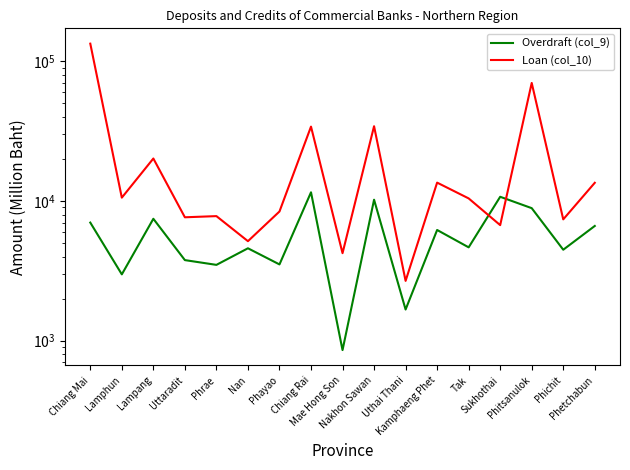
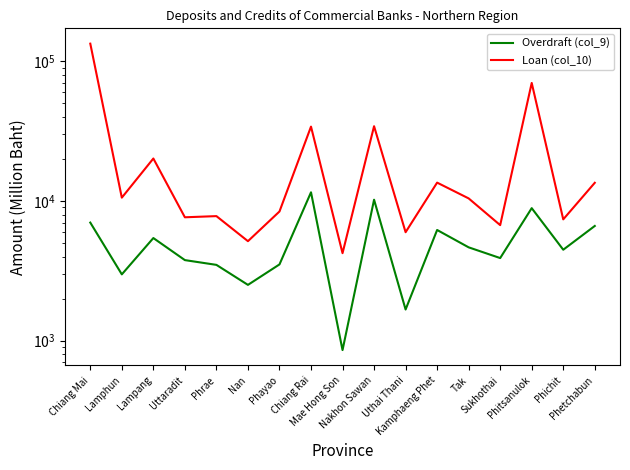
  {
    "Overdraft (col_9)": {
      "Chiang Mai": 7000,
      "Lamphun": 3000,
-     "Lampang": 7000,
+     "Lampang": 5400,
      "Uttaradit": 3800,
      "Phrae": 3500,
-     "Nan": 4600,
+     "Nan": 2500,
      "Phayao": 3500,
      "Chiang Rai": 12000,
      "Mae Hong Son": 900,
      "Nakhon Sawan": 10000,
      "Uthai Thani": 1700,
      "Kamphaeng Phet": 6000,
      "Tak": 4700,
-     "Sukhothai": 11000,
+     "Sukhothai": 3900,
      "Phitsanulok": 9000,
      "Phichit": 4500,
      "Phetchabun": 7000
    },
    "Loan (col_10)": {
      "Chiang Mai": 130000,
      "Lamphun": 11000,
      "Lampang": 20000,
      "Uttaradit": 8000,
      "Phrae": 8000,
      "Nan": 5200,
      "Phayao": 8000,
      "Chiang Rai": 34000,
      "Mae Hong Son": 4200,
      "Nakhon Sawan": 34000,
-     "Uthai Thani": 2700,
+     "Uthai Thani": 6000,
      "Kamphaeng Phet": 14000,
      "Tak": 10000,
      "Sukhothai": 7000,
      "Phitsanulok": 70000,
      "Phichit": 7000,
      "Phetchabun": 13000
    }
  }
